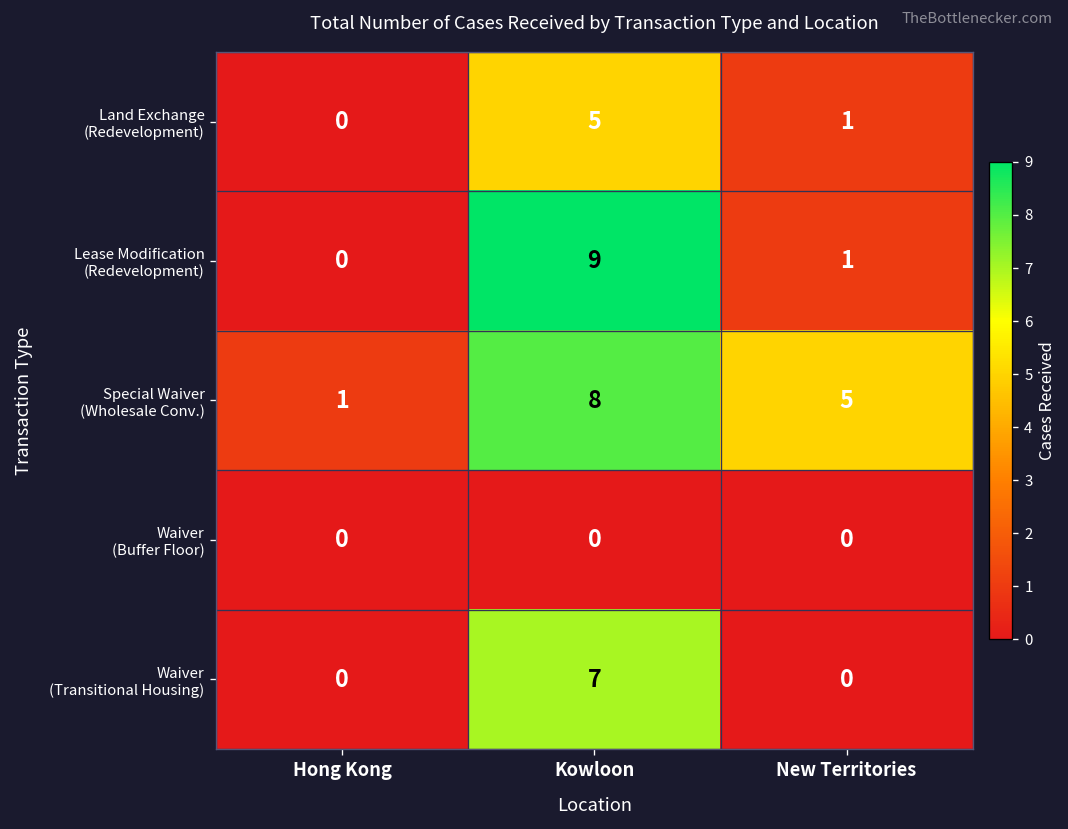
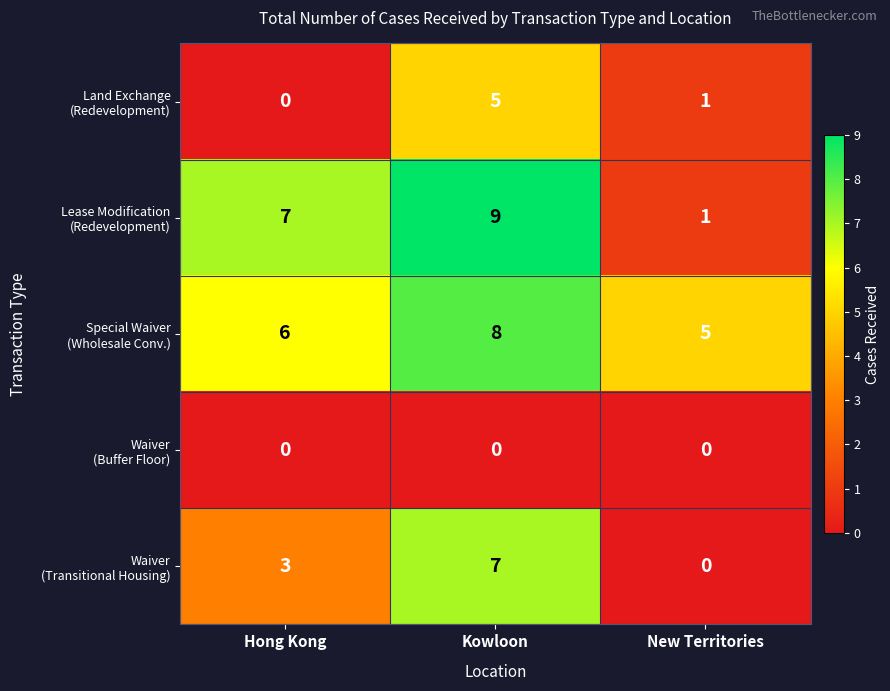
  {
    "Land Exchange (Redevelopment)": {
      "Hong Kong": 0,
      "Kowloon": 5,
      "New Territories": 1
    },
    "Lease Modification (Redevelopment)": {
-     "Hong Kong": 0,
+     "Hong Kong": 7,
      "Kowloon": 9,
      "New Territories": 1
    },
    "Special Waiver (Wholesale Conv.)": {
-     "Hong Kong": 1,
+     "Hong Kong": 6,
      "Kowloon": 8,
      "New Territories": 5
    },
    "Waiver (Buffer Floor)": {
      "Hong Kong": 0,
      "Kowloon": 0,
      "New Territories": 0
    },
    "Waiver (Transitional Housing)": {
-     "Hong Kong": 0,
+     "Hong Kong": 3,
      "Kowloon": 7,
      "New Territories": 0
    }
  }
